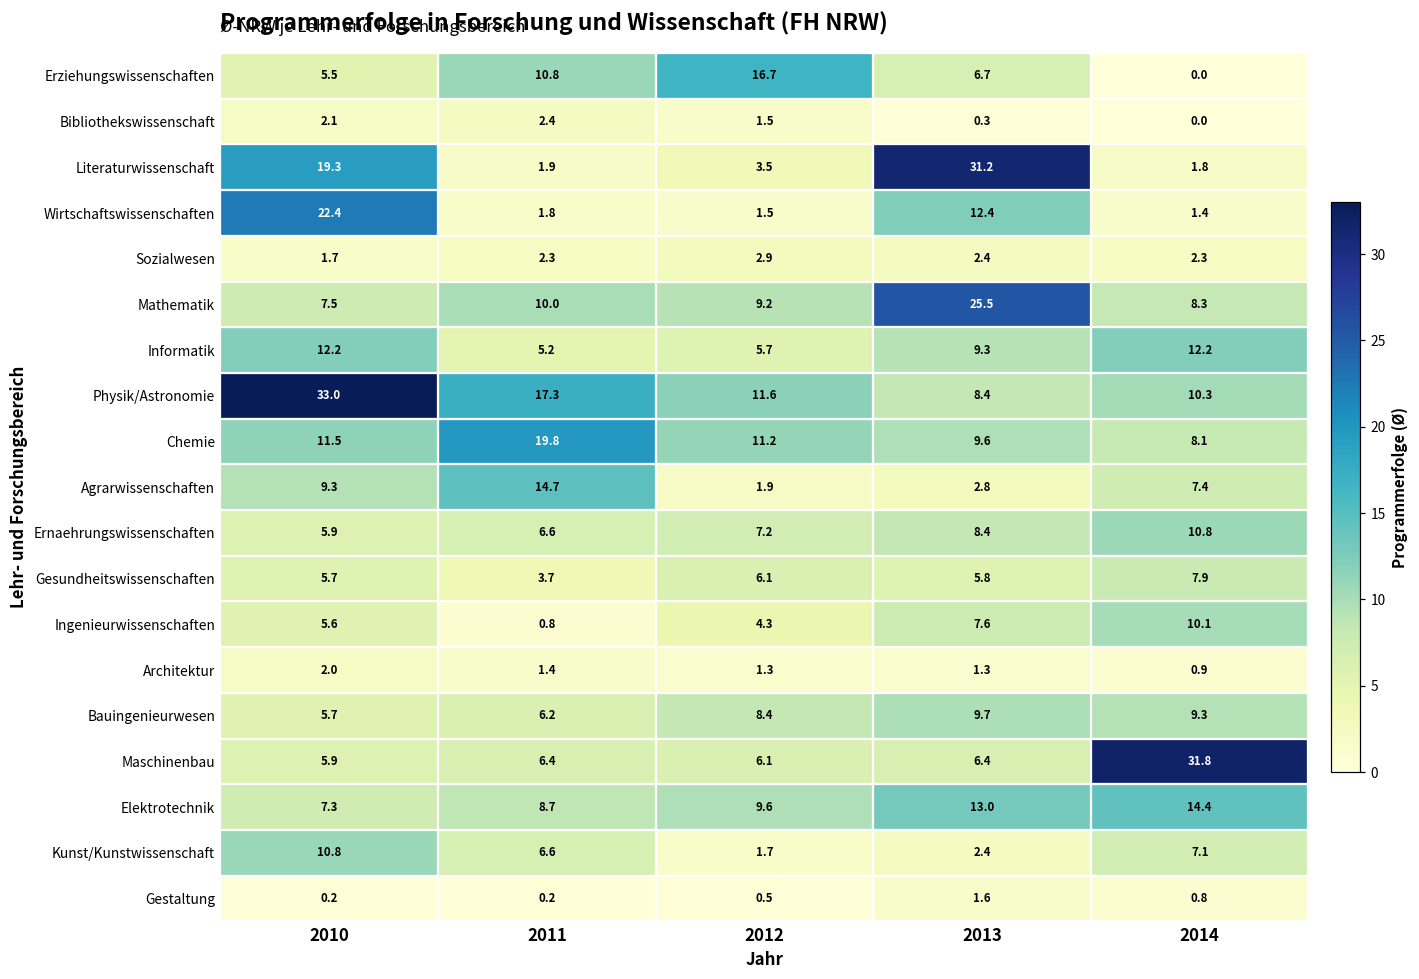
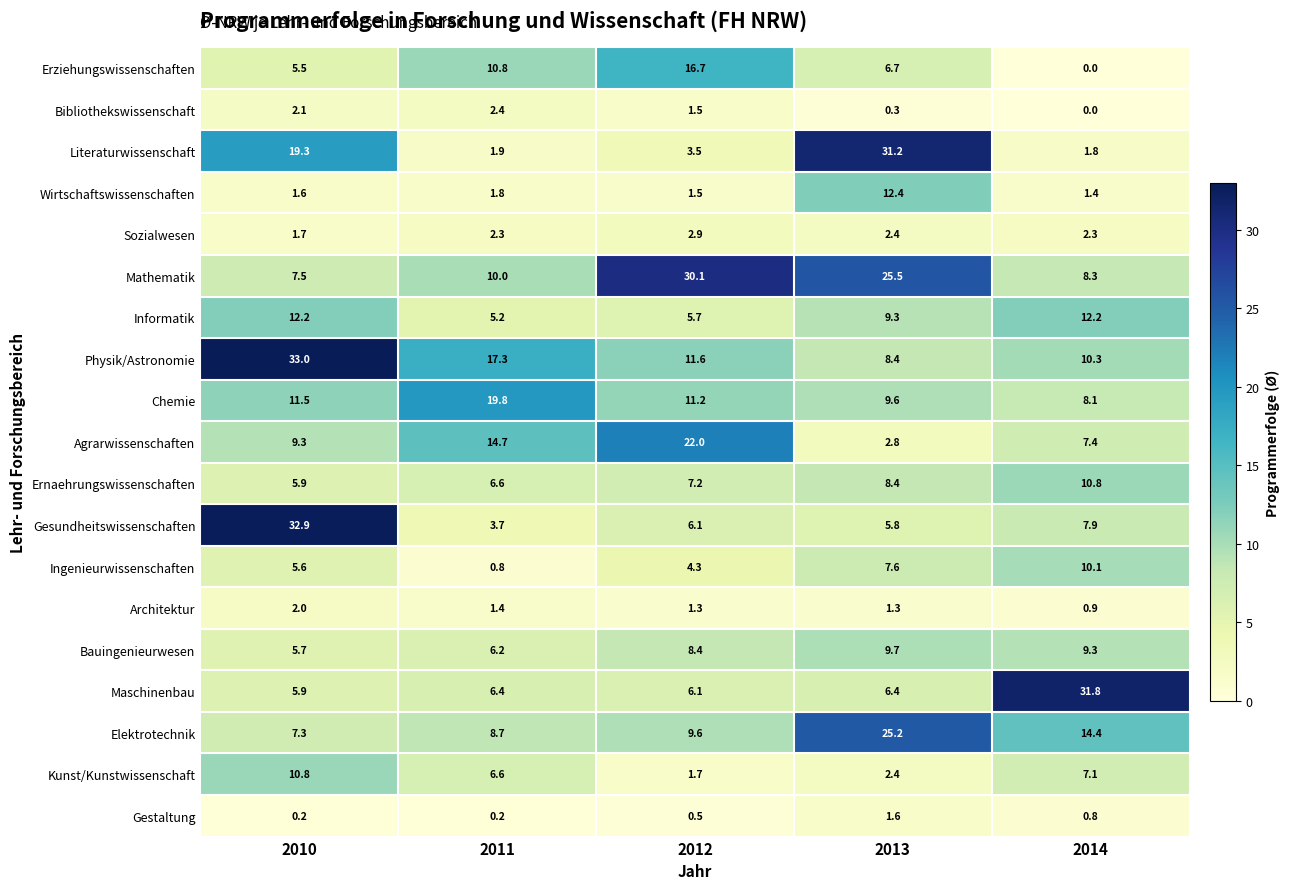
  {
    "Erziehungswissenschaften": {
      "2010": 5.5,
      "2011": 10.8,
      "2012": 16.7,
      "2013": 6.7,
      "2014": 0.0
    },
    "Bibliothekswissenschaft": {
      "2010": 2.1,
      "2011": 2.4,
      "2012": 1.5,
      "2013": 0.3,
      "2014": 0.0
    },
    "Literaturwissenschaft": {
      "2010": 19.3,
      "2011": 1.9,
      "2012": 3.5,
      "2013": 31.2,
      "2014": 1.8
    },
    "Wirtschaftswissenschaften": {
-     "2010": 22.4,
+     "2010": 1.6,
      "2011": 1.8,
      "2012": 1.5,
      "2013": 12.4,
      "2014": 1.4
    },
    "Sozialwesen": {
      "2010": 1.7,
      "2011": 2.3,
      "2012": 2.9,
      "2013": 2.4,
      "2014": 2.3
    },
    "Mathematik": {
      "2010": 7.5,
      "2011": 10.0,
-     "2012": 9.2,
+     "2012": 30.1,
      "2013": 25.5,
      "2014": 8.3
    },
    "Informatik": {
      "2010": 12.2,
      "2011": 5.2,
      "2012": 5.7,
      "2013": 9.3,
      "2014": 12.2
    },
    "Physik/Astronomie": {
      "2010": 33.0,
      "2011": 17.3,
      "2012": 11.6,
      "2013": 8.4,
      "2014": 10.3
    },
    "Chemie": {
      "2010": 11.5,
      "2011": 19.8,
      "2012": 11.2,
      "2013": 9.6,
      "2014": 8.1
    },
    "Agrarwissenschaften": {
      "2010": 9.3,
      "2011": 14.7,
-     "2012": 1.9,
+     "2012": 22.0,
      "2013": 2.8,
      "2014": 7.4
    },
    "Ernaehrungswissenschaften": {
      "2010": 5.9,
      "2011": 6.6,
      "2012": 7.2,
      "2013": 8.4,
      "2014": 10.8
    },
    "Gesundheitswissenschaften": {
-     "2010": 5.7,
+     "2010": 32.9,
      "2011": 3.7,
      "2012": 6.1,
      "2013": 5.8,
      "2014": 7.9
    },
    "Ingenieurwissenschaften": {
      "2010": 5.6,
      "2011": 0.8,
      "2012": 4.3,
      "2013": 7.6,
      "2014": 10.1
    },
    "Architektur": {
      "2010": 2.0,
      "2011": 1.4,
      "2012": 1.3,
      "2013": 1.3,
      "2014": 0.9
    },
    "Bauingenieurwesen": {
      "2010": 5.7,
      "2011": 6.2,
      "2012": 8.4,
      "2013": 9.7,
      "2014": 9.3
    },
    "Maschinenbau": {
      "2010": 5.9,
      "2011": 6.4,
      "2012": 6.1,
      "2013": 6.4,
      "2014": 31.8
    },
    "Elektrotechnik": {
      "2010": 7.3,
      "2011": 8.7,
      "2012": 9.6,
-     "2013": 13.0,
+     "2013": 25.2,
      "2014": 14.4
    },
    "Kunst/Kunstwissenschaft": {
      "2010": 10.8,
      "2011": 6.6,
      "2012": 1.7,
      "2013": 2.4,
      "2014": 7.1
    },
    "Gestaltung": {
      "2010": 0.2,
      "2011": 0.2,
      "2012": 0.5,
      "2013": 1.6,
      "2014": 0.8
    }
  }
